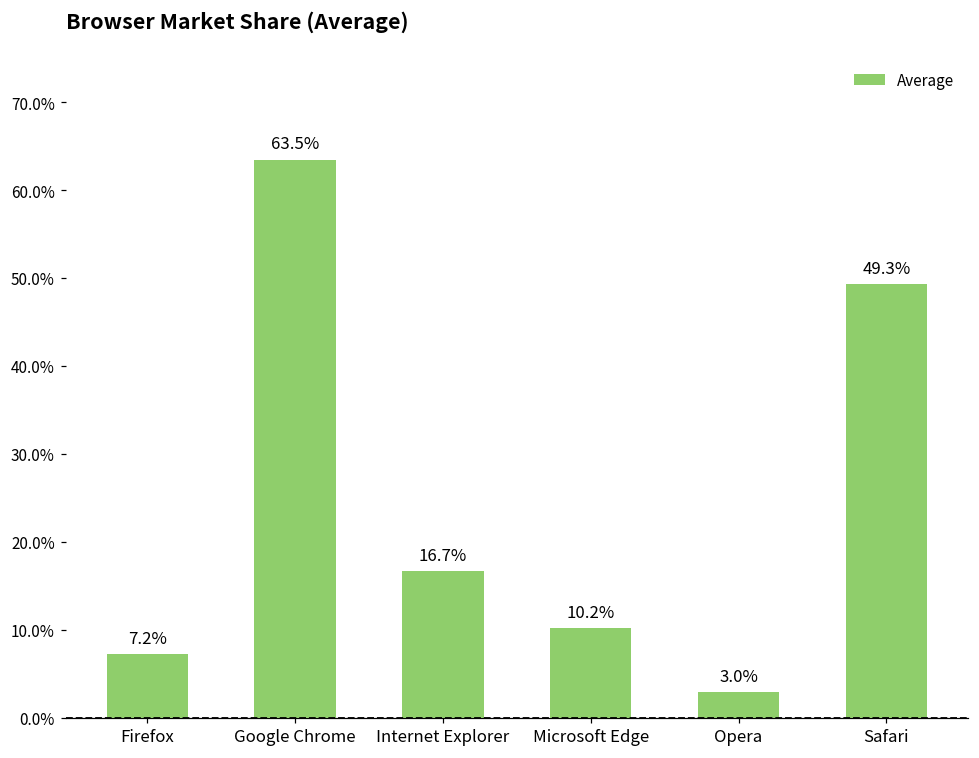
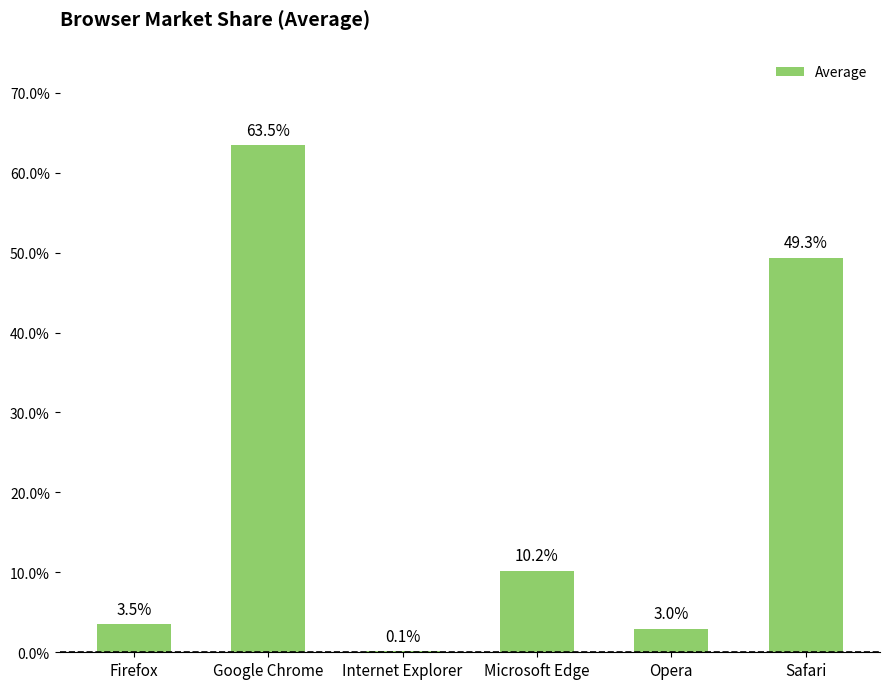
  {
-   "Firefox": "7.2%",
+   "Firefox": "3.5%",
    "Google Chrome": "63.5%",
-   "Internet Explorer": "16.7%",
+   "Internet Explorer": "0.1%",
    "Microsoft Edge": "10.2%",
    "Opera": "3.0%",
    "Safari": "49.3%"
  }
